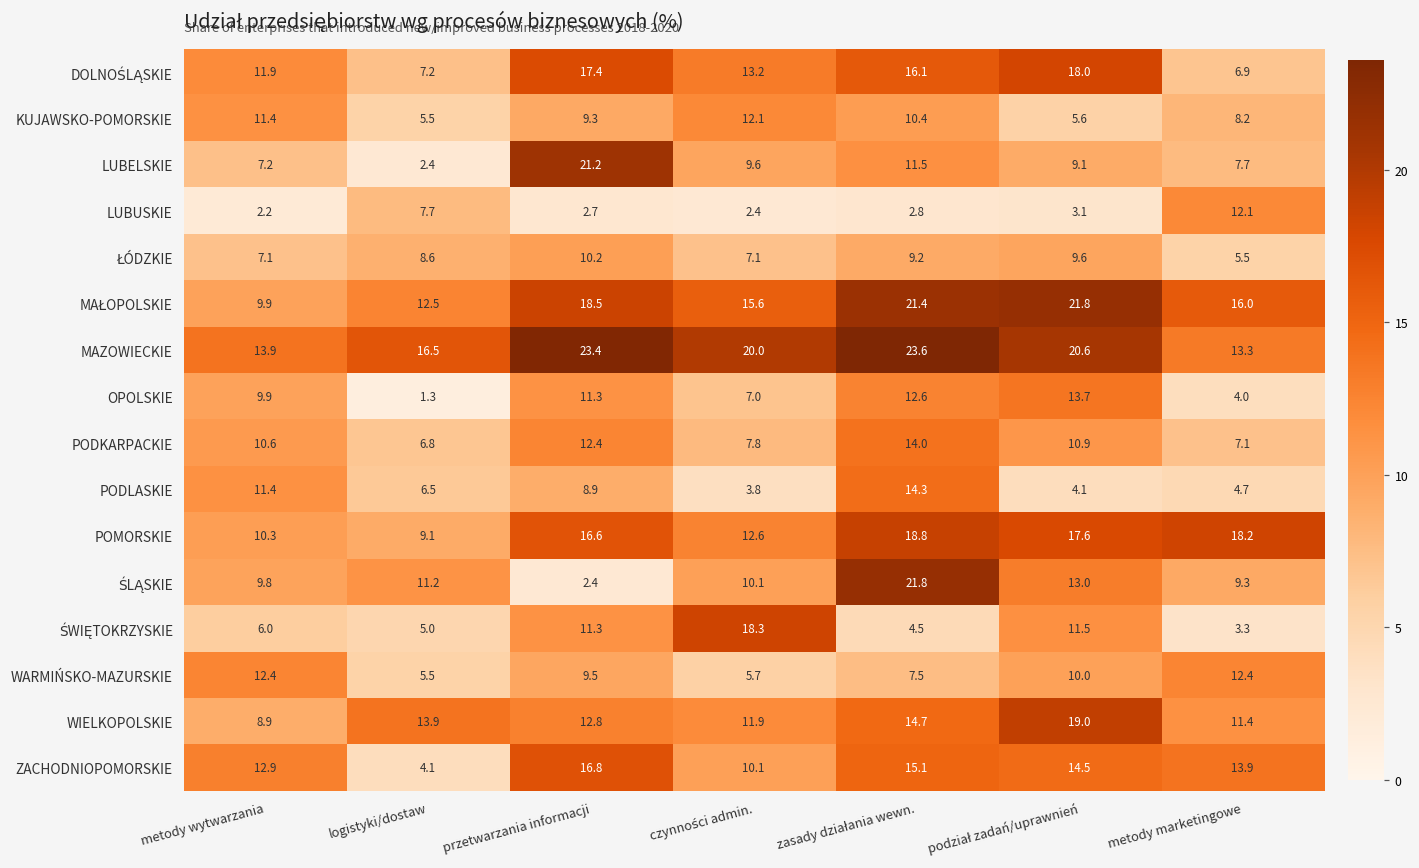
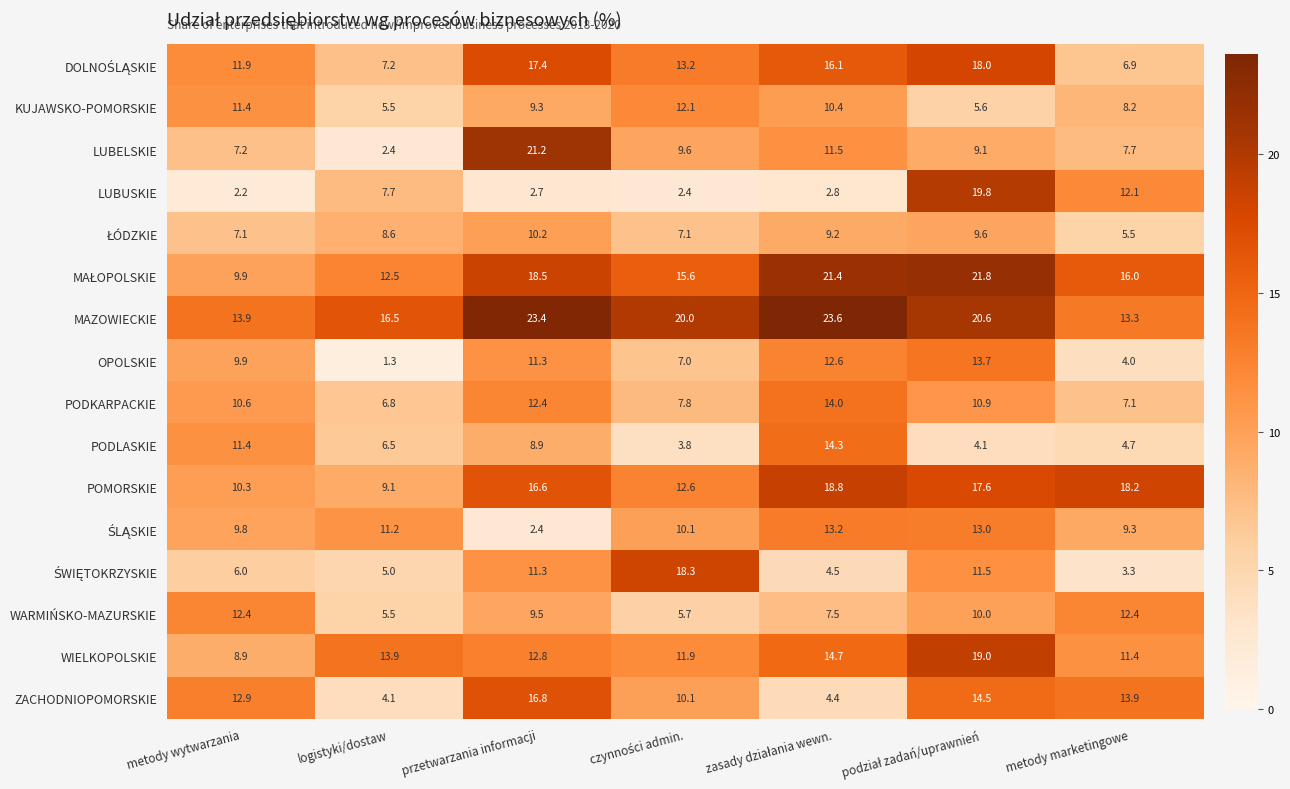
  {
    "DOLNOŚLĄSKIE": {
      "metody wytwarzania": 11.9,
      "logistyki/dostaw": 7.2,
      "przetwarzania informacji": 17.4,
      "czynności admin.": 13.2,
      "zasady działania wewn.": 16.1,
      "podział zadań/uprawnień": 18.0,
      "metody marketingowe": 6.9
    },
    "KUJAWSKO-POMORSKIE": {
      "metody wytwarzania": 11.4,
      "logistyki/dostaw": 5.5,
      "przetwarzania informacji": 9.3,
      "czynności admin.": 12.1,
      "zasady działania wewn.": 10.4,
      "podział zadań/uprawnień": 5.6,
      "metody marketingowe": 8.2
    },
    "LUBELSKIE": {
      "metody wytwarzania": 7.2,
      "logistyki/dostaw": 2.4,
      "przetwarzania informacji": 21.2,
      "czynności admin.": 9.6,
      "zasady działania wewn.": 11.5,
      "podział zadań/uprawnień": 9.1,
      "metody marketingowe": 7.7
    },
    "LUBUSKIE": {
      "metody wytwarzania": 2.2,
      "logistyki/dostaw": 7.7,
      "przetwarzania informacji": 2.7,
      "czynności admin.": 2.4,
      "zasady działania wewn.": 2.8,
-     "podział zadań/uprawnień": 3.1,
+     "podział zadań/uprawnień": 19.8,
      "metody marketingowe": 12.1
    },
    "ŁÓDZKIE": {
      "metody wytwarzania": 7.1,
      "logistyki/dostaw": 8.6,
      "przetwarzania informacji": 10.2,
      "czynności admin.": 7.1,
      "zasady działania wewn.": 9.2,
      "podział zadań/uprawnień": 9.6,
      "metody marketingowe": 5.5
    },
    "MAŁOPOLSKIE": {
      "metody wytwarzania": 9.9,
      "logistyki/dostaw": 12.5,
      "przetwarzania informacji": 18.5,
      "czynności admin.": 15.6,
      "zasady działania wewn.": 21.4,
      "podział zadań/uprawnień": 21.8,
      "metody marketingowe": 16.0
    },
    "MAZOWIECKIE": {
      "metody wytwarzania": 13.9,
      "logistyki/dostaw": 16.5,
      "przetwarzania informacji": 23.4,
      "czynności admin.": 20.0,
      "zasady działania wewn.": 23.6,
      "podział zadań/uprawnień": 20.6,
      "metody marketingowe": 13.3
    },
    "OPOLSKIE": {
      "metody wytwarzania": 9.9,
      "logistyki/dostaw": 1.3,
      "przetwarzania informacji": 11.3,
      "czynności admin.": 7.0,
      "zasady działania wewn.": 12.6,
      "podział zadań/uprawnień": 13.7,
      "metody marketingowe": 4.0
    },
    "PODKARPACKIE": {
      "metody wytwarzania": 10.6,
      "logistyki/dostaw": 6.8,
      "przetwarzania informacji": 12.4,
      "czynności admin.": 7.8,
      "zasady działania wewn.": 14.0,
      "podział zadań/uprawnień": 10.9,
      "metody marketingowe": 7.1
    },
    "PODLASKIE": {
      "metody wytwarzania": 11.4,
      "logistyki/dostaw": 6.5,
      "przetwarzania informacji": 8.9,
      "czynności admin.": 3.8,
      "zasady działania wewn.": 14.3,
      "podział zadań/uprawnień": 4.1,
      "metody marketingowe": 4.7
    },
    "POMORSKIE": {
      "metody wytwarzania": 10.3,
      "logistyki/dostaw": 9.1,
      "przetwarzania informacji": 16.6,
      "czynności admin.": 12.6,
      "zasady działania wewn.": 18.8,
      "podział zadań/uprawnień": 17.6,
      "metody marketingowe": 18.2
    },
    "ŚLĄSKIE": {
      "metody wytwarzania": 9.8,
      "logistyki/dostaw": 11.2,
      "przetwarzania informacji": 2.4,
      "czynności admin.": 10.1,
-     "zasady działania wewn.": 21.8,
+     "zasady działania wewn.": 13.2,
      "podział zadań/uprawnień": 13.0,
      "metody marketingowe": 9.3
    },
    "ŚWIĘTOKRZYSKIE": {
      "metody wytwarzania": 6.0,
      "logistyki/dostaw": 5.0,
      "przetwarzania informacji": 11.3,
      "czynności admin.": 18.3,
      "zasady działania wewn.": 4.5,
      "podział zadań/uprawnień": 11.5,
      "metody marketingowe": 3.3
    },
    "WARMIŃSKO-MAZURSKIE": {
      "metody wytwarzania": 12.4,
      "logistyki/dostaw": 5.5,
      "przetwarzania informacji": 9.5,
      "czynności admin.": 5.7,
      "zasady działania wewn.": 7.5,
      "podział zadań/uprawnień": 10.0,
      "metody marketingowe": 12.4
    },
    "WIELKOPOLSKIE": {
      "metody wytwarzania": 8.9,
      "logistyki/dostaw": 13.9,
      "przetwarzania informacji": 12.8,
      "czynności admin.": 11.9,
      "zasady działania wewn.": 14.7,
      "podział zadań/uprawnień": 19.0,
      "metody marketingowe": 11.4
    },
    "ZACHODNIOPOMORSKIE": {
      "metody wytwarzania": 12.9,
      "logistyki/dostaw": 4.1,
      "przetwarzania informacji": 16.8,
      "czynności admin.": 10.1,
-     "zasady działania wewn.": 15.1,
+     "zasady działania wewn.": 4.4,
      "podział zadań/uprawnień": 14.5,
      "metody marketingowe": 13.9
    }
  }
